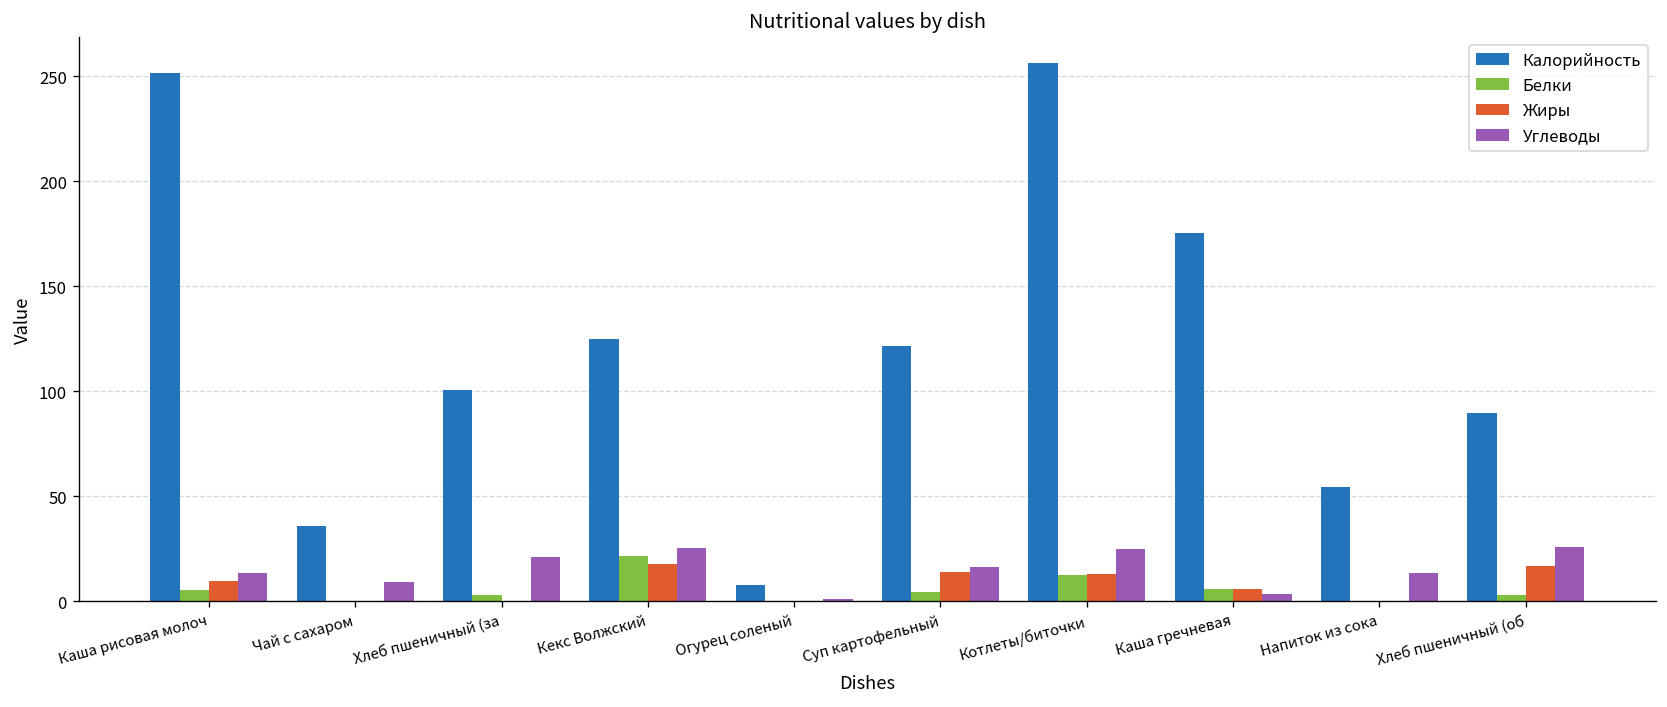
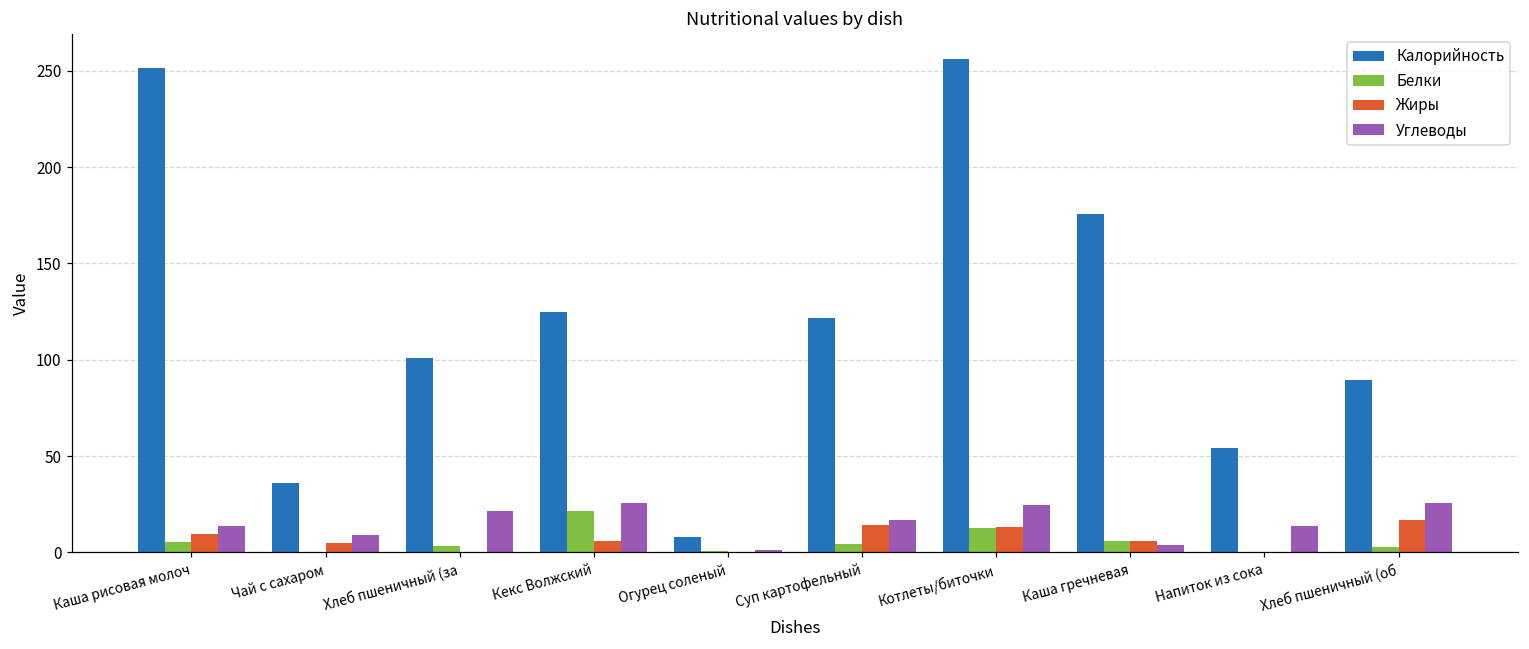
  {
    "Калорийность": {
      "Каша рисовая молоч": 252,
      "Чай с сахаром": 36,
      "Хлеб пшеничный (за": 101,
      "Кекс Волжский": 125,
      "Огурец соленый": 8,
      "Суп картофельный": 122,
      "Котлеты/биточки": 256,
      "Каша гречневая": 176,
      "Напиток из сока": 54,
      "Хлеб пшеничный (об": 90
    },
    "Белки": {
      "Каша рисовая молоч": 5,
      "Хлеб пшеничный (за": 3,
      "Кекс Волжский": 21,
      "Суп картофельный": 5,
      "Котлеты/биточки": 13,
      "Каша гречневая": 6,
      "Хлеб пшеничный (об": 3
    },
    "Жиры": {
      "Каша рисовая молоч": 10,
-     "Чай с сахаром": 0,
-     "Кекс Волжский": 18,
+     "Чай с сахаром": 5,
+     "Кекс Волжский": 6,
      "Суп картофельный": 14,
      "Котлеты/биточки": 13,
      "Каша гречневая": 6,
      "Хлеб пшеничный (об": 17
    },
    "Углеводы": {
      "Каша рисовая молоч": 14,
      "Чай с сахаром": 9,
      "Хлеб пшеничный (за": 21,
      "Кекс Волжский": 25,
      "Суп картофельный": 17,
      "Котлеты/биточки": 25,
      "Каша гречневая": 4,
      "Напиток из сока": 14,
      "Хлеб пшеничный (об": 26
    }
  }
